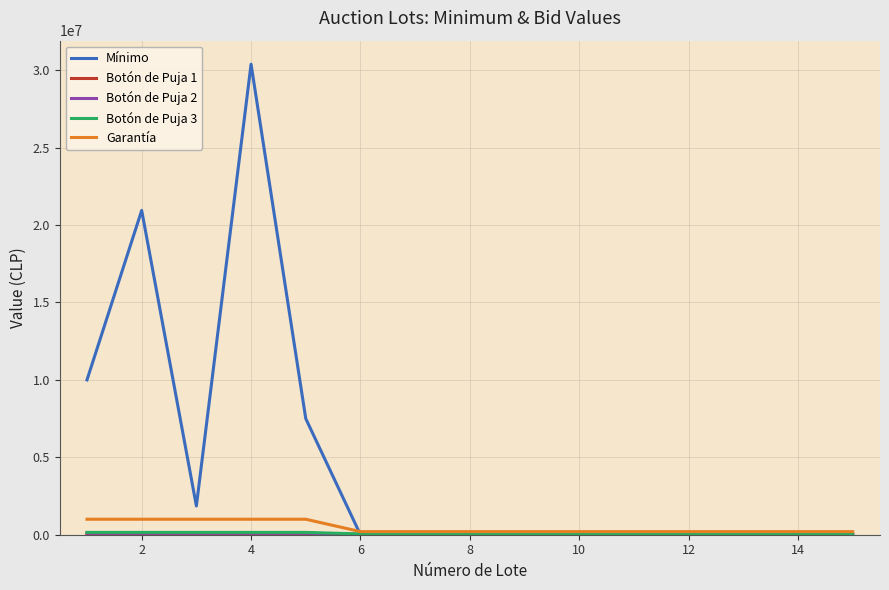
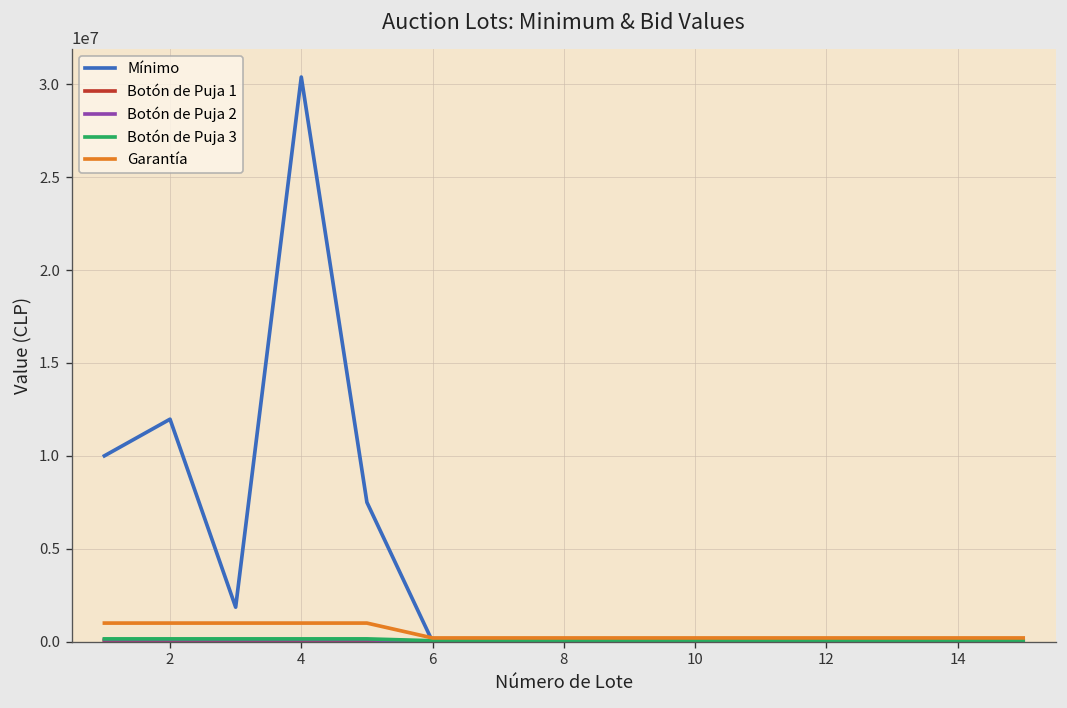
  {
    "Mínimo": {
-     "2": 20900000,
+     "2": 12000000,
      "4": 30400000
    },
    "Garantía": {
      "2": 1000000,
      "4": 1000000
    }
  }
